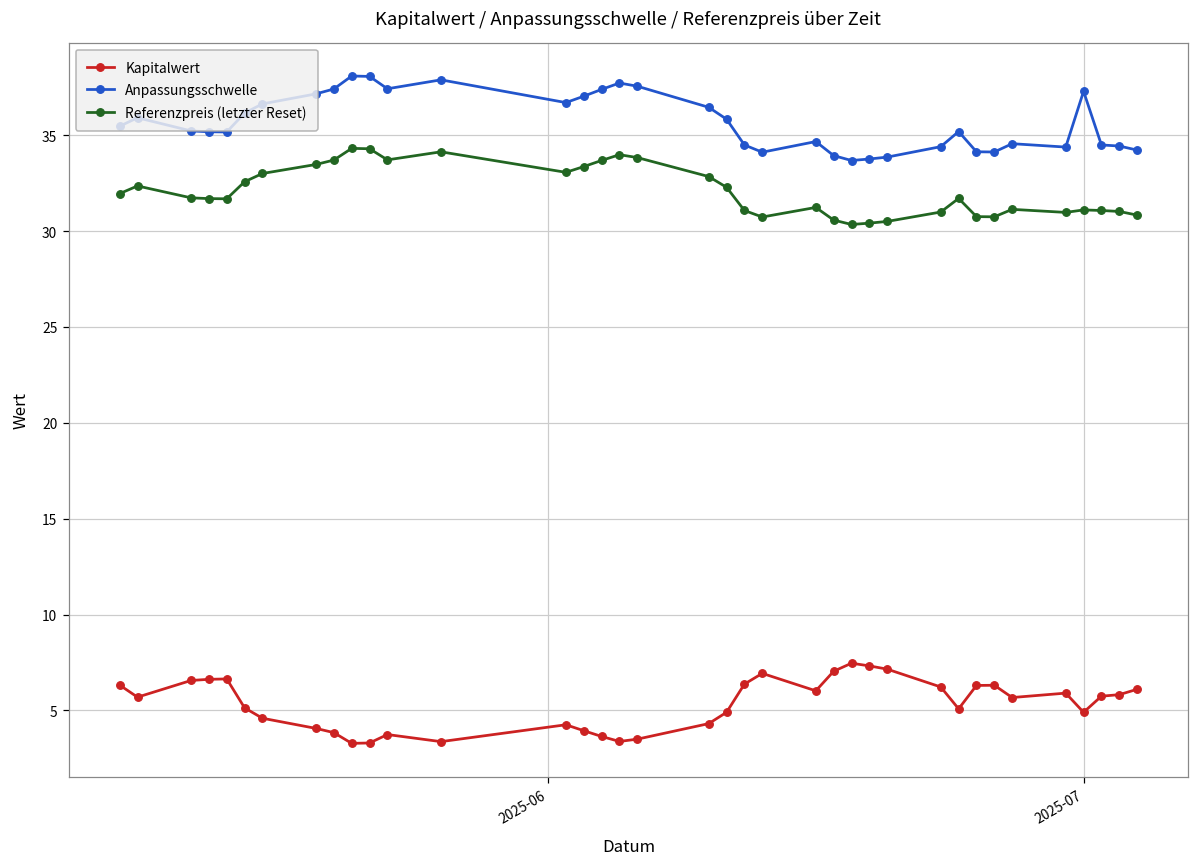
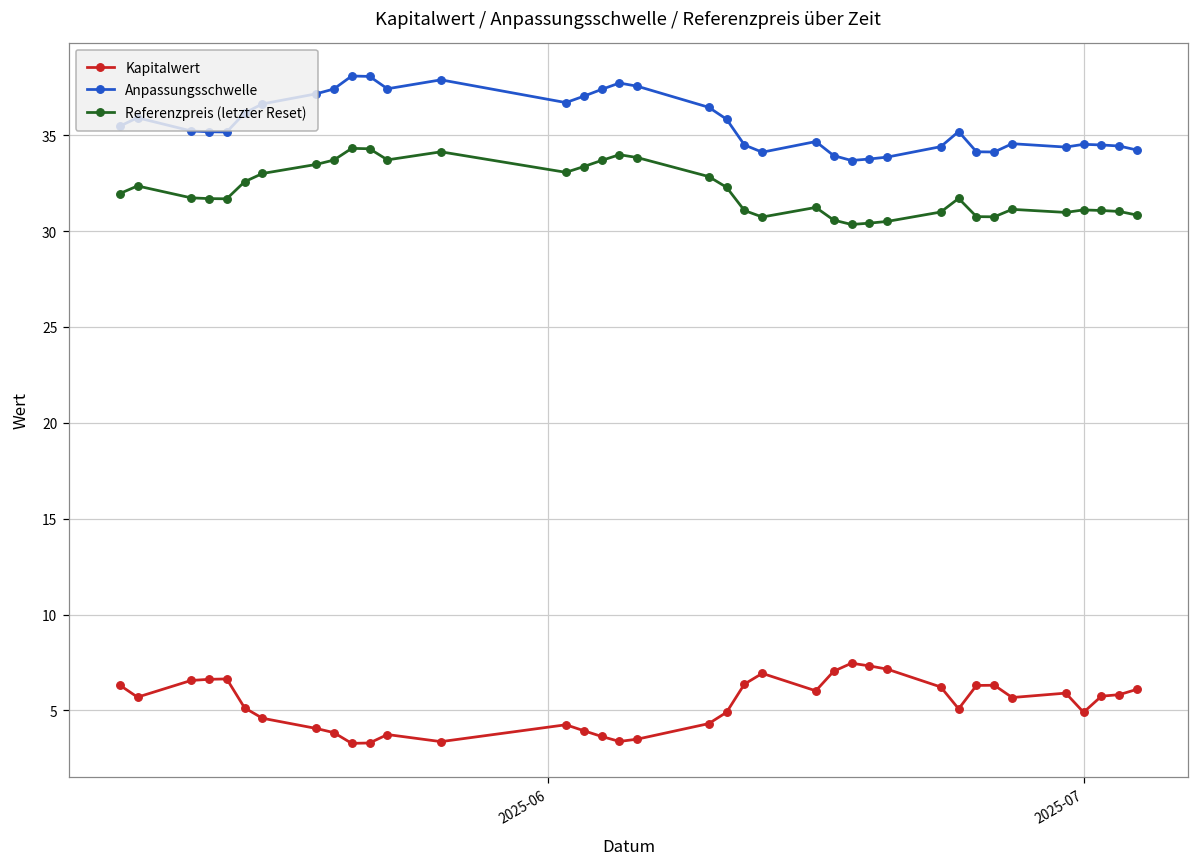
  {
    "Kapitalwert": {
      "2025-07": 4.9
    },
    "Anpassungsschwelle": {
-     "2025-07": 37.3
+     "2025-07": 34.5
    },
    "Referenzpreis (letzter Reset)": {
      "2025-07": 31.1
    }
  }
